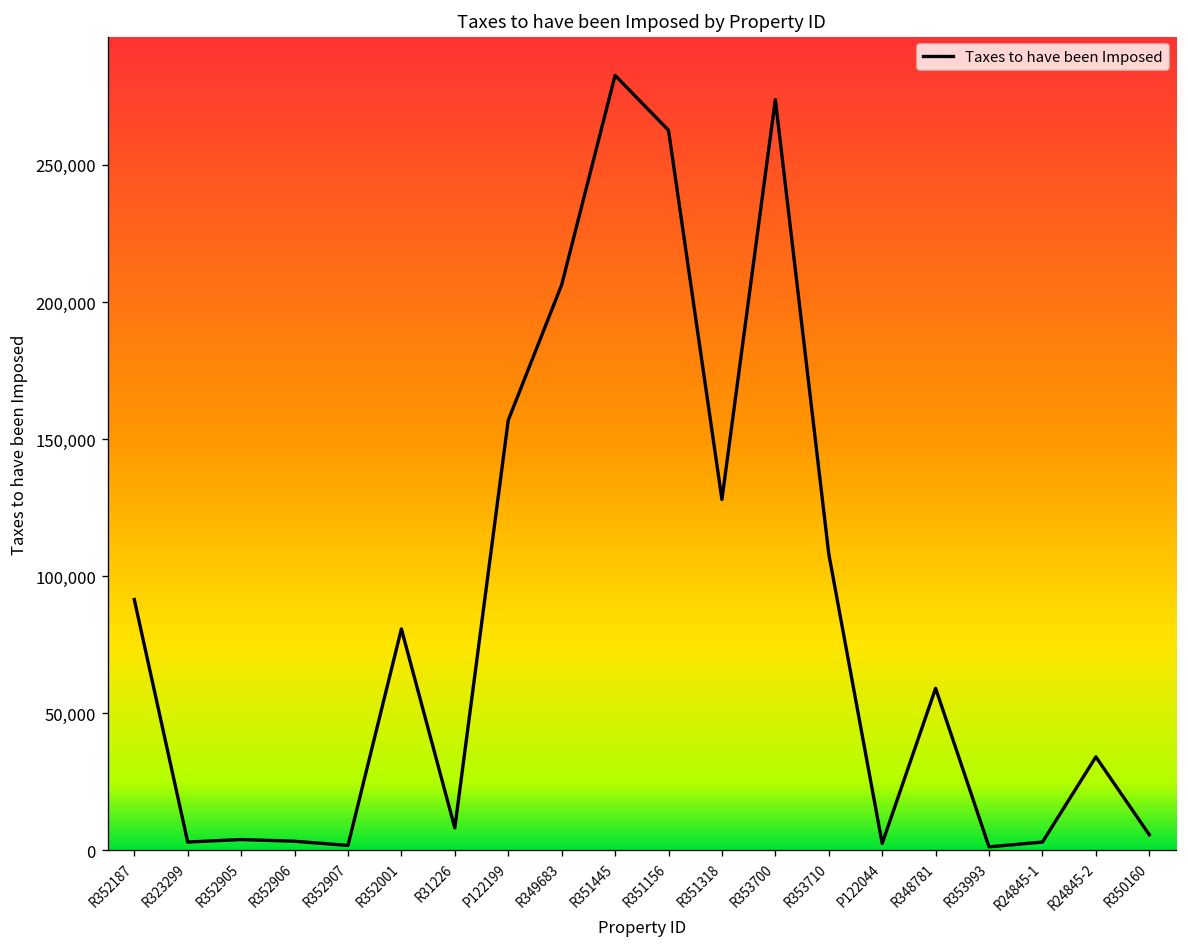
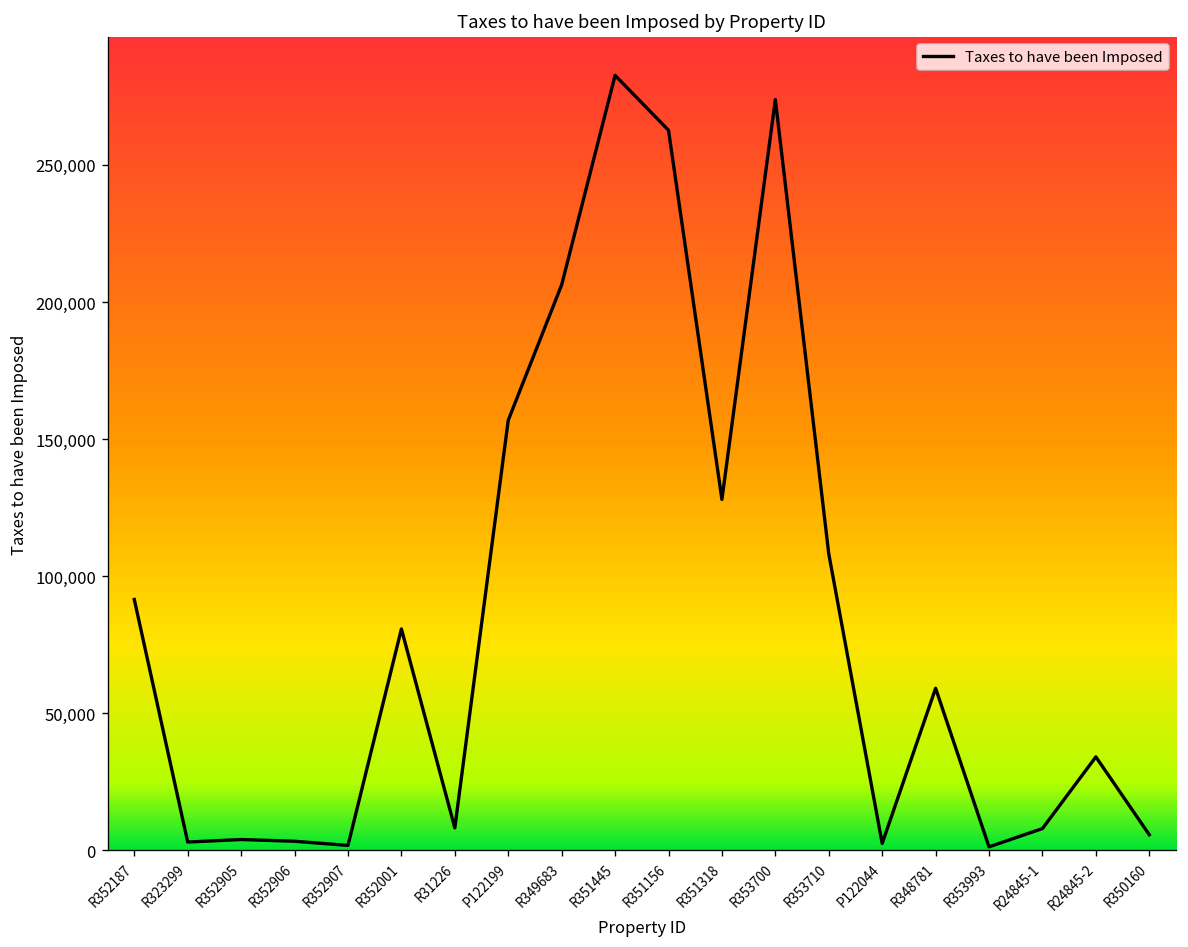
  {
    "R352187": "91,000",
    "R323299": "3,000",
    "R352905": "4,000",
    "R352906": "3,000",
    "R352907": "2,000",
    "R352001": "81,000",
    "R31226": "8,000",
    "P122199": "157,000",
    "R349683": "206,000",
    "R351445": "283,000",
    "R351156": "263,000",
    "R351318": "128,000",
    "R353700": "274,000",
    "R353710": "108,000",
    "P122044": "3,000",
    "R348781": "59,000",
    "R353993": "1,000",
-   "R24845-1": "3,000",
+   "R24845-1": "8,000",
    "R24845-2": "34,000",
    "R350160": "6,000"
  }
